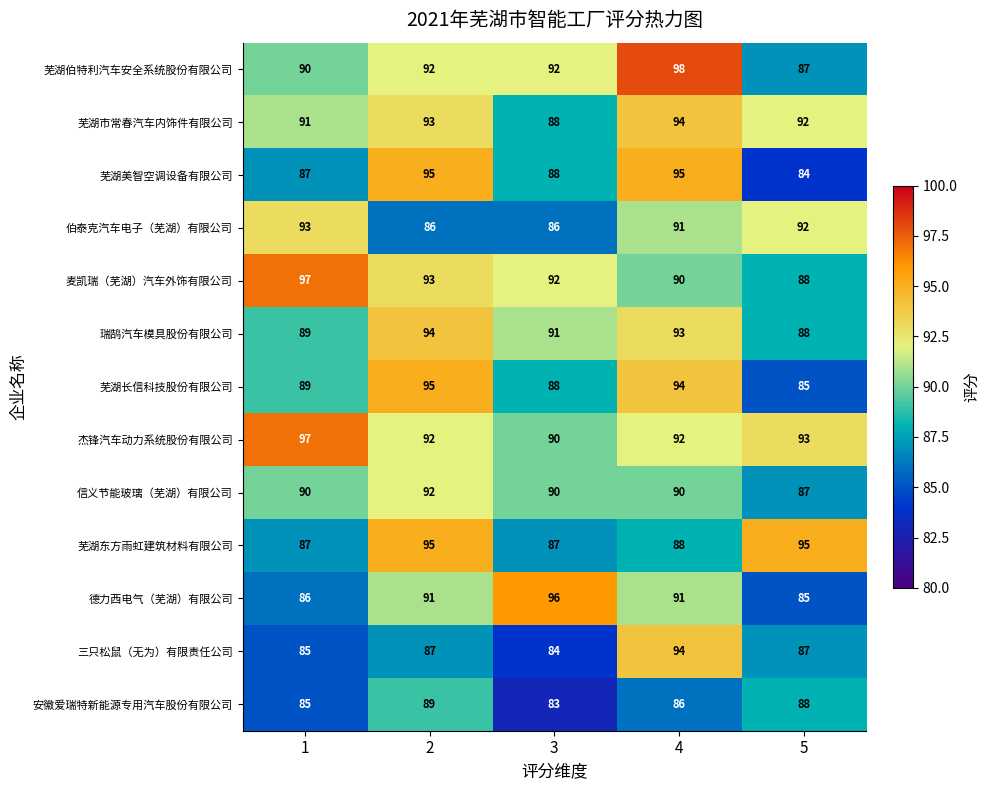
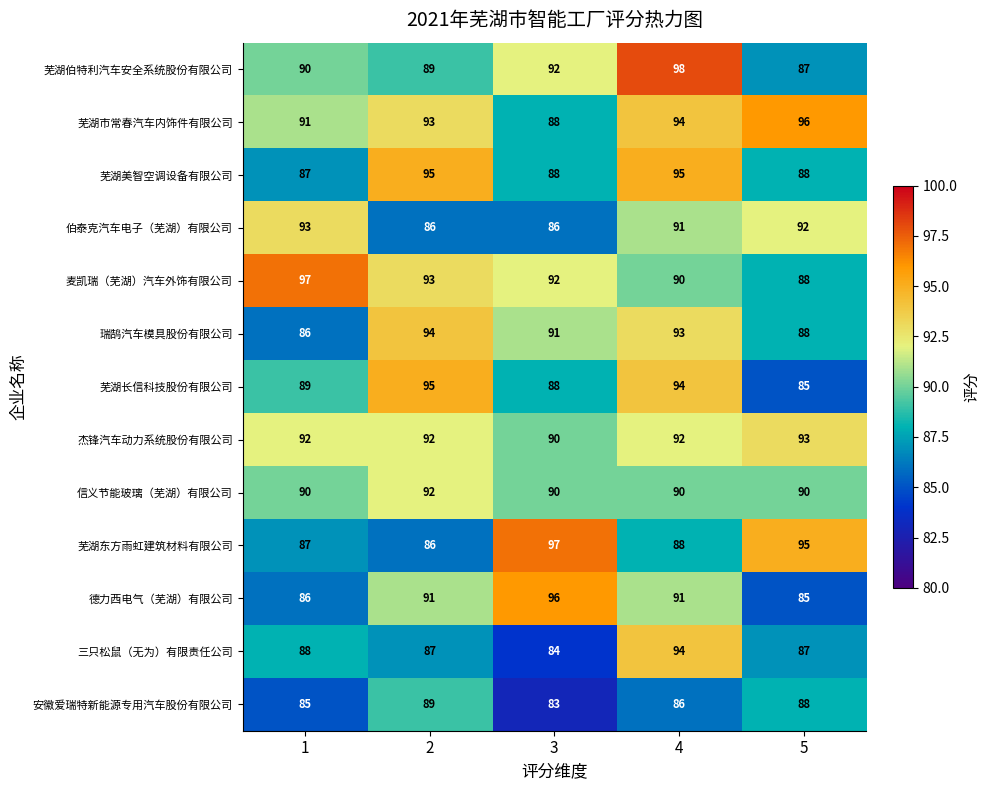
  {
    "芜湖伯特利汽车安全系统股份有限公司": {
      "1": 90,
-     "2": 92,
+     "2": 89,
      "3": 92,
      "4": 98,
      "5": 87
    },
    "芜湖市常春汽车内饰件有限公司": {
      "1": 91,
      "2": 93,
      "3": 88,
      "4": 94,
-     "5": 92
+     "5": 96
    },
    "芜湖美智空调设备有限公司": {
      "1": 87,
      "2": 95,
      "3": 88,
      "4": 95,
-     "5": 84
+     "5": 88
    },
    "伯泰克汽车电子（芜湖）有限公司": {
      "1": 93,
      "2": 86,
      "3": 86,
      "4": 91,
      "5": 92
    },
    "麦凯瑞（芜湖）汽车外饰有限公司": {
      "1": 97,
      "2": 93,
      "3": 92,
      "4": 90,
      "5": 88
    },
    "瑞鹄汽车模具股份有限公司": {
-     "1": 89,
+     "1": 86,
      "2": 94,
      "3": 91,
      "4": 93,
      "5": 88
    },
    "芜湖长信科技股份有限公司": {
      "1": 89,
      "2": 95,
      "3": 88,
      "4": 94,
      "5": 85
    },
    "杰锋汽车动力系统股份有限公司": {
-     "1": 97,
+     "1": 92,
      "2": 92,
      "3": 90,
      "4": 92,
      "5": 93
    },
    "信义节能玻璃（芜湖）有限公司": {
      "1": 90,
      "2": 92,
      "3": 90,
      "4": 90,
-     "5": 87
+     "5": 90
    },
    "芜湖东方雨虹建筑材料有限公司": {
      "1": 87,
-     "2": 95,
-     "3": 87,
+     "2": 86,
+     "3": 97,
      "4": 88,
      "5": 95
    },
    "德力西电气（芜湖）有限公司": {
      "1": 86,
      "2": 91,
      "3": 96,
      "4": 91,
      "5": 85
    },
    "三只松鼠（无为）有限责任公司": {
-     "1": 85,
+     "1": 88,
      "2": 87,
      "3": 84,
      "4": 94,
      "5": 87
    },
    "安徽爱瑞特新能源专用汽车股份有限公司": {
      "1": 85,
      "2": 89,
      "3": 83,
      "4": 86,
      "5": 88
    }
  }
